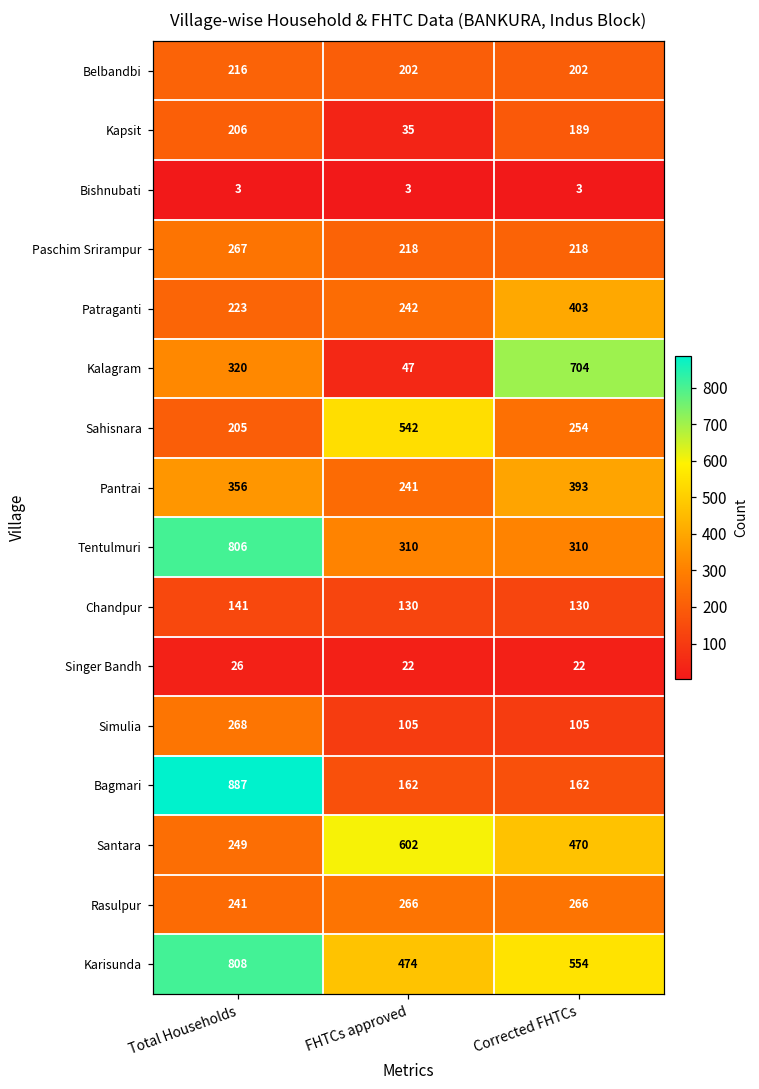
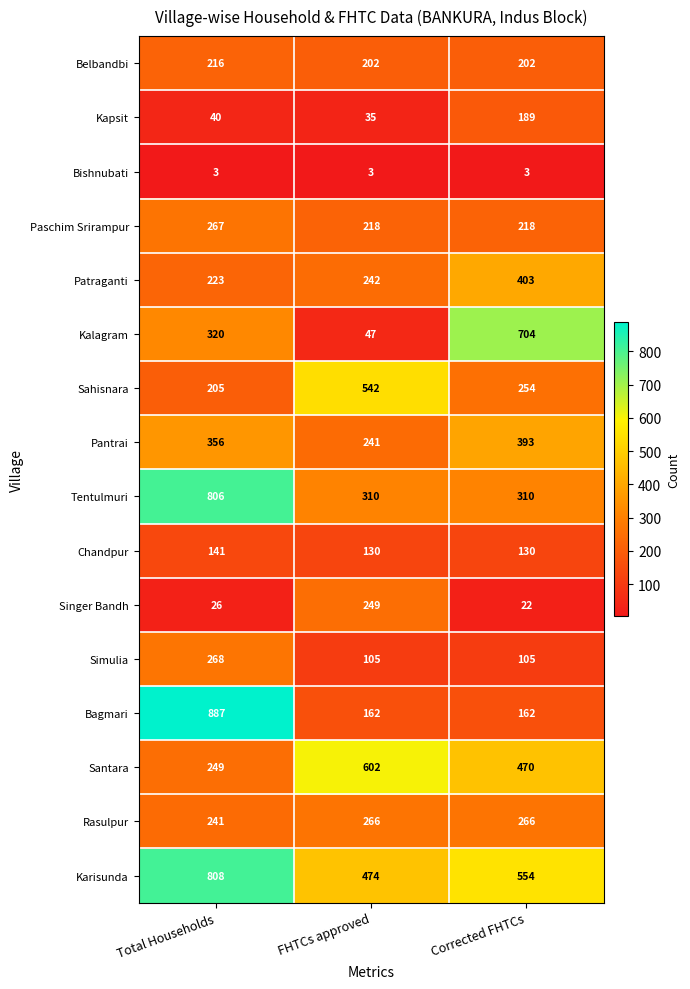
  {
    "Belbandbi": {
      "Total Households": 216,
      "FHTCs approved": 202,
      "Corrected FHTCs": 202
    },
    "Kapsit": {
-     "Total Households": 206,
+     "Total Households": 40,
      "FHTCs approved": 35,
      "Corrected FHTCs": 189
    },
    "Bishnubati": {
      "Total Households": 3,
      "FHTCs approved": 3,
      "Corrected FHTCs": 3
    },
    "Paschim Srirampur": {
      "Total Households": 267,
      "FHTCs approved": 218,
      "Corrected FHTCs": 218
    },
    "Patraganti": {
      "Total Households": 223,
      "FHTCs approved": 242,
      "Corrected FHTCs": 403
    },
    "Kalagram": {
      "Total Households": 320,
      "FHTCs approved": 47,
      "Corrected FHTCs": 704
    },
    "Sahisnara": {
      "Total Households": 205,
      "FHTCs approved": 542,
      "Corrected FHTCs": 254
    },
    "Pantrai": {
      "Total Households": 356,
      "FHTCs approved": 241,
      "Corrected FHTCs": 393
    },
    "Tentulmuri": {
      "Total Households": 806,
      "FHTCs approved": 310,
      "Corrected FHTCs": 310
    },
    "Chandpur": {
      "Total Households": 141,
      "FHTCs approved": 130,
      "Corrected FHTCs": 130
    },
    "Singer Bandh": {
      "Total Households": 26,
-     "FHTCs approved": 22,
+     "FHTCs approved": 249,
      "Corrected FHTCs": 22
    },
    "Simulia": {
      "Total Households": 268,
      "FHTCs approved": 105,
      "Corrected FHTCs": 105
    },
    "Bagmari": {
      "Total Households": 887,
      "FHTCs approved": 162,
      "Corrected FHTCs": 162
    },
    "Santara": {
      "Total Households": 249,
      "FHTCs approved": 602,
      "Corrected FHTCs": 470
    },
    "Rasulpur": {
      "Total Households": 241,
      "FHTCs approved": 266,
      "Corrected FHTCs": 266
    },
    "Karisunda": {
      "Total Households": 808,
      "FHTCs approved": 474,
      "Corrected FHTCs": 554
    }
  }
